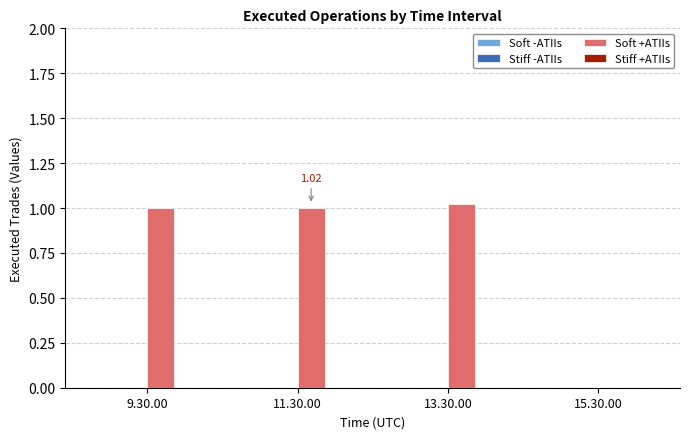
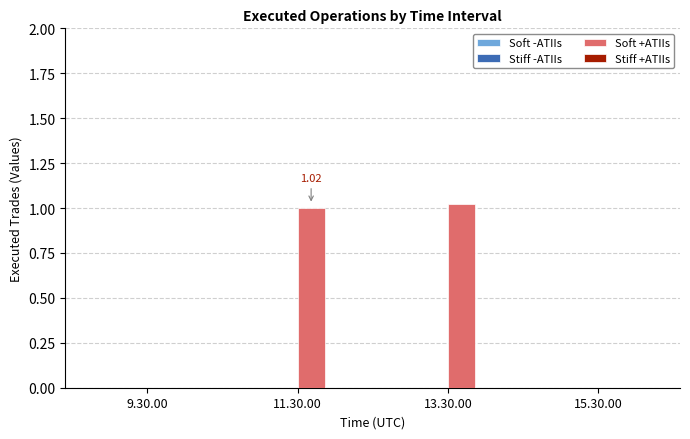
  {
    "Soft -ATIIs": {
      "9.30.00": 0,
      "11.30.00": 0,
      "13.30.00": 0,
      "15.30.00": 0
    },
    "Stiff -ATIIs": {
      "9.30.00": 0,
      "11.30.00": 0,
      "13.30.00": 0,
      "15.30.00": 0
    },
    "Soft +ATIIs": {
-     "9.30.00": 1,
+     "9.30.00": 0,
      "13.30.00": 1.02,
      "15.30.00": 0
    },
    "Stiff +ATIIs": {
      "9.30.00": 0,
      "11.30.00": 0,
      "13.30.00": 0,
      "15.30.00": 0
    }
  }
